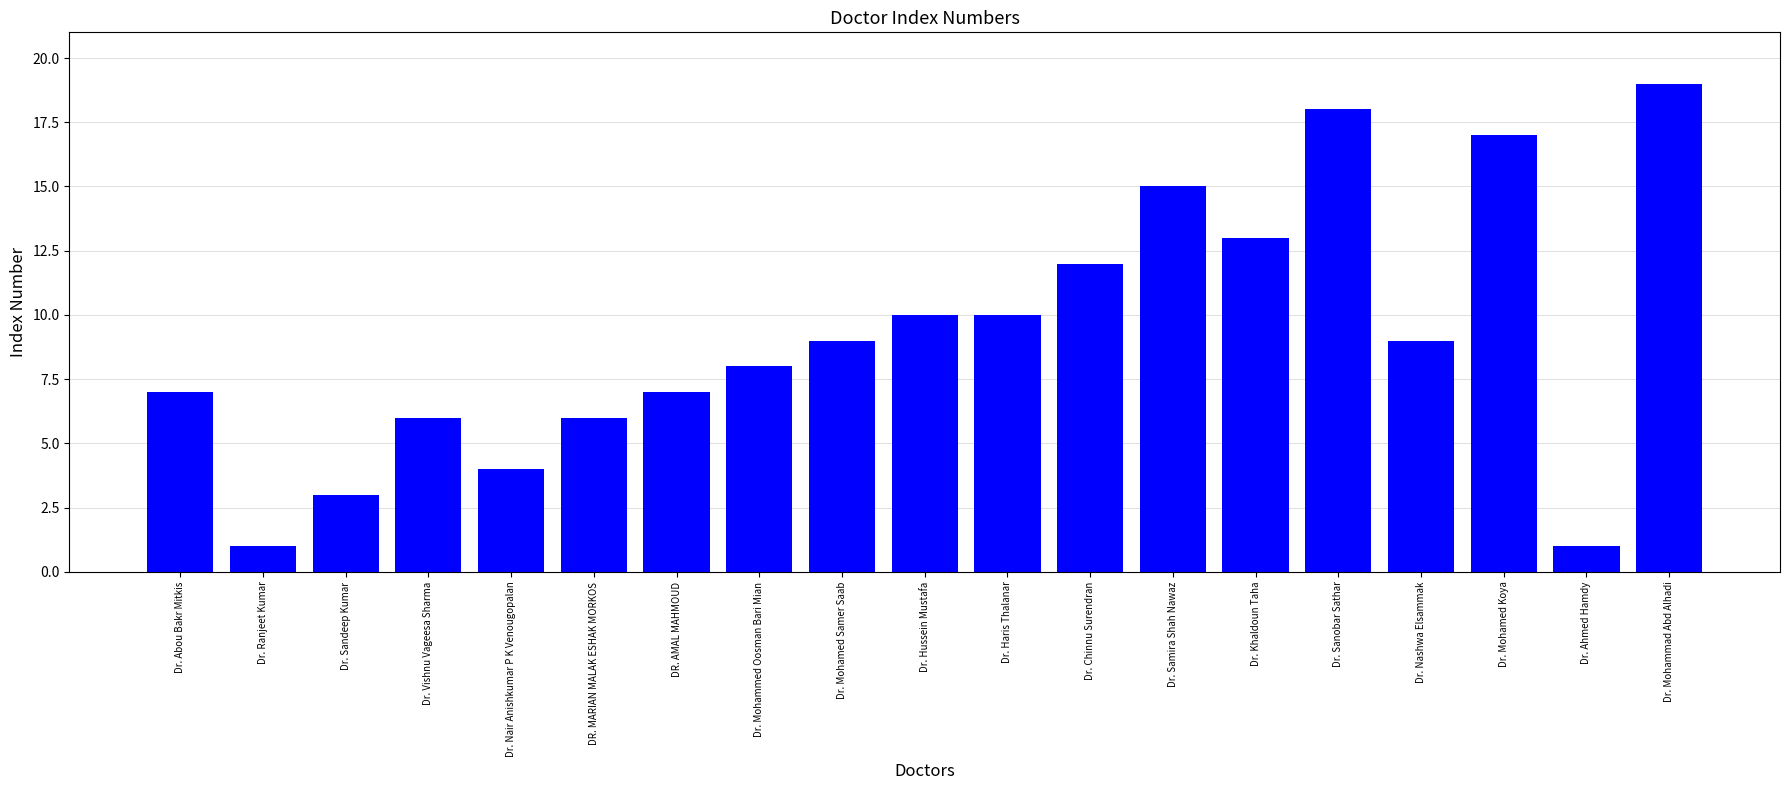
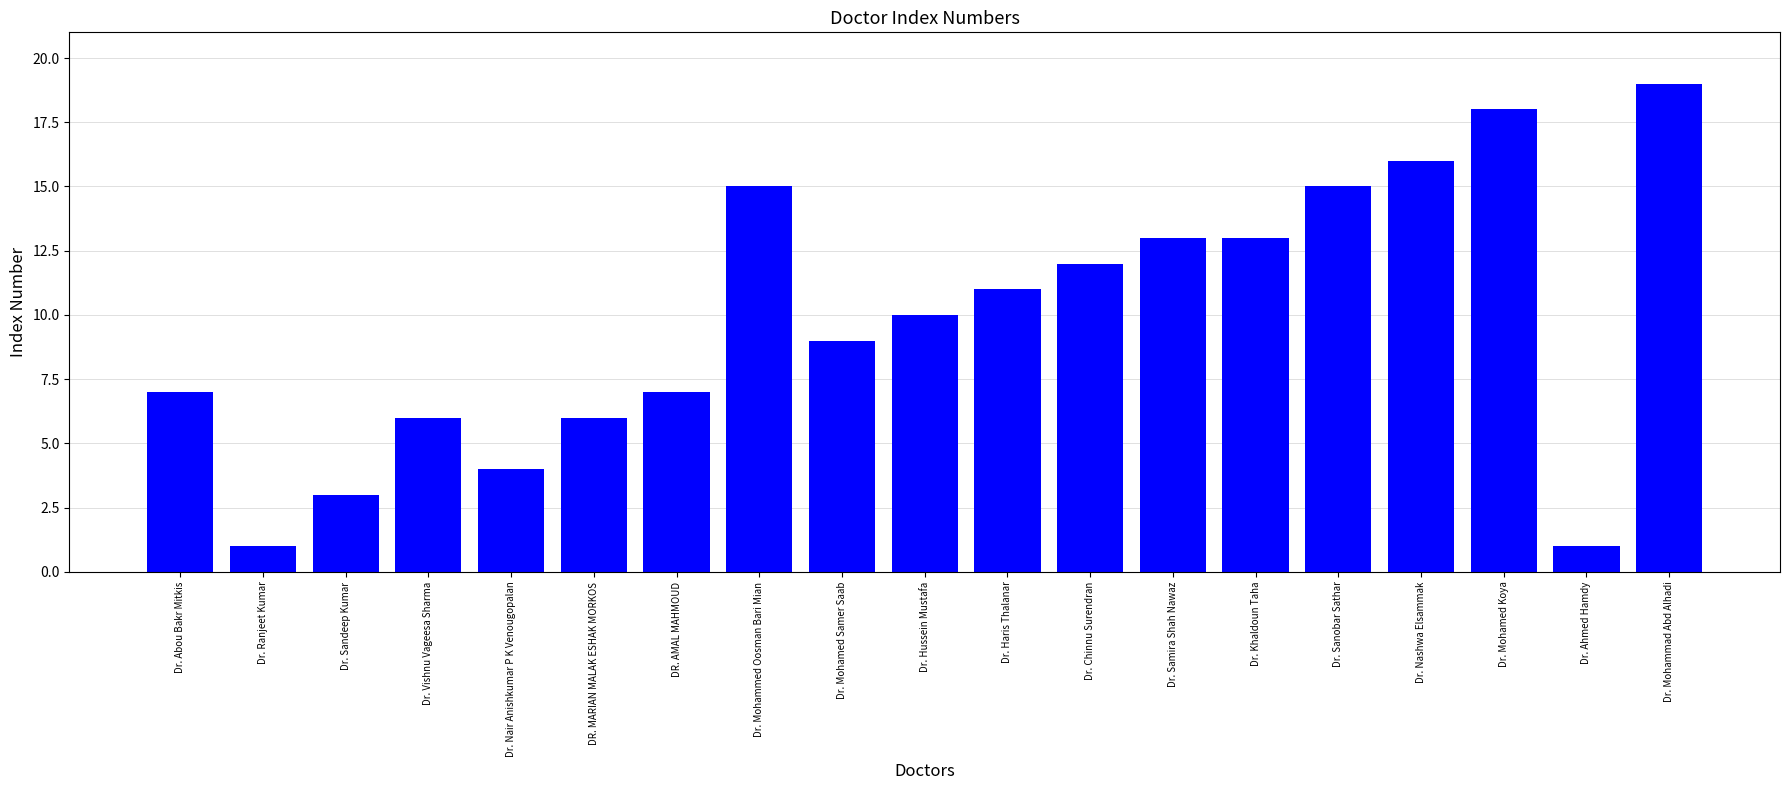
  {
    "Dr. Abou Bakr Mitkis": 7,
    "Dr. Ranjeet Kumar": 1,
    "Dr. Sandeep Kumar": 3,
    "Dr. Vishnu Vageesa Sharma": 6,
    "Dr. Nair Anishkumar P K Venougopalan": 4,
    "DR. MARIAN MALAK ESHAK MORKOS": 6,
    "DR. AMAL MAHMOUD": 7,
-   "Dr. Mohammed Oosman Bari Mian": 8,
+   "Dr. Mohammed Oosman Bari Mian": 15,
    "Dr. Mohamed Samer Saab": 9,
    "Dr. Hussein Mustafa": 10,
-   "Dr. Haris Thalanar": 10,
+   "Dr. Haris Thalanar": 11,
    "Dr. Chinnu Surendran": 12,
-   "Dr. Samira Shah Nawaz": 15,
+   "Dr. Samira Shah Nawaz": 13,
    "Dr. Khaldoun Taha": 13,
-   "Dr. Sanobar Sathar": 18,
-   "Dr. Nashwa Elsammak": 9,
-   "Dr. Mohamed Koya": 17,
+   "Dr. Sanobar Sathar": 15,
+   "Dr. Nashwa Elsammak": 16,
+   "Dr. Mohamed Koya": 18,
    "Dr. Ahmed Hamdy": 1,
    "Dr. Mohammad Abd Alhadi": 19
  }
